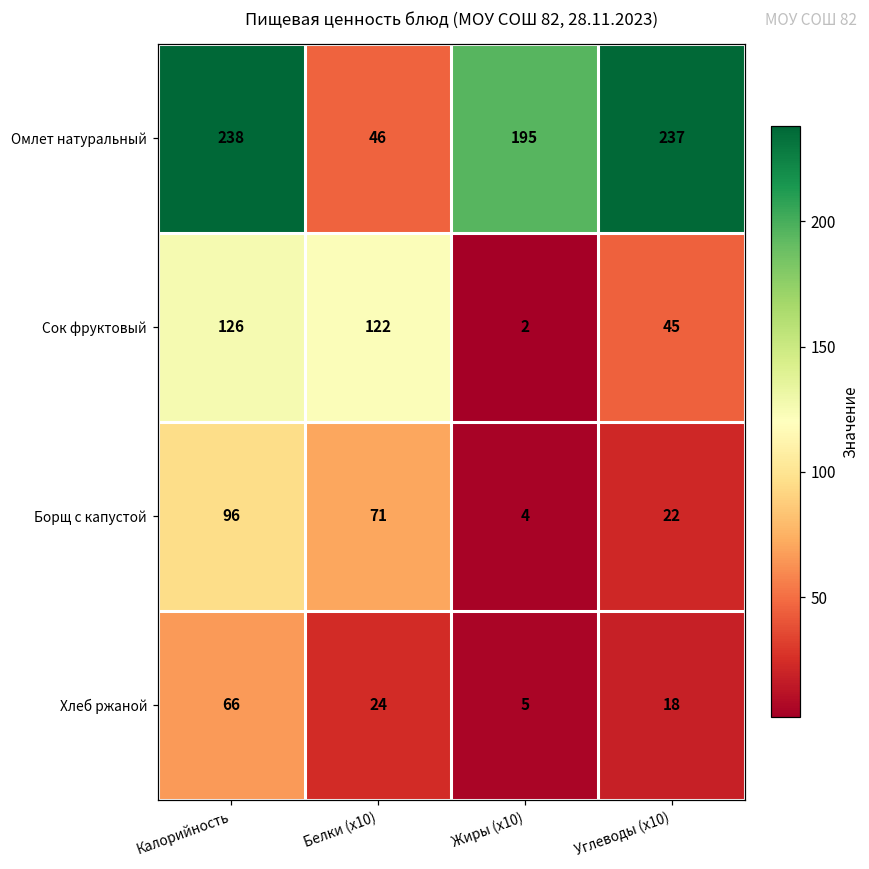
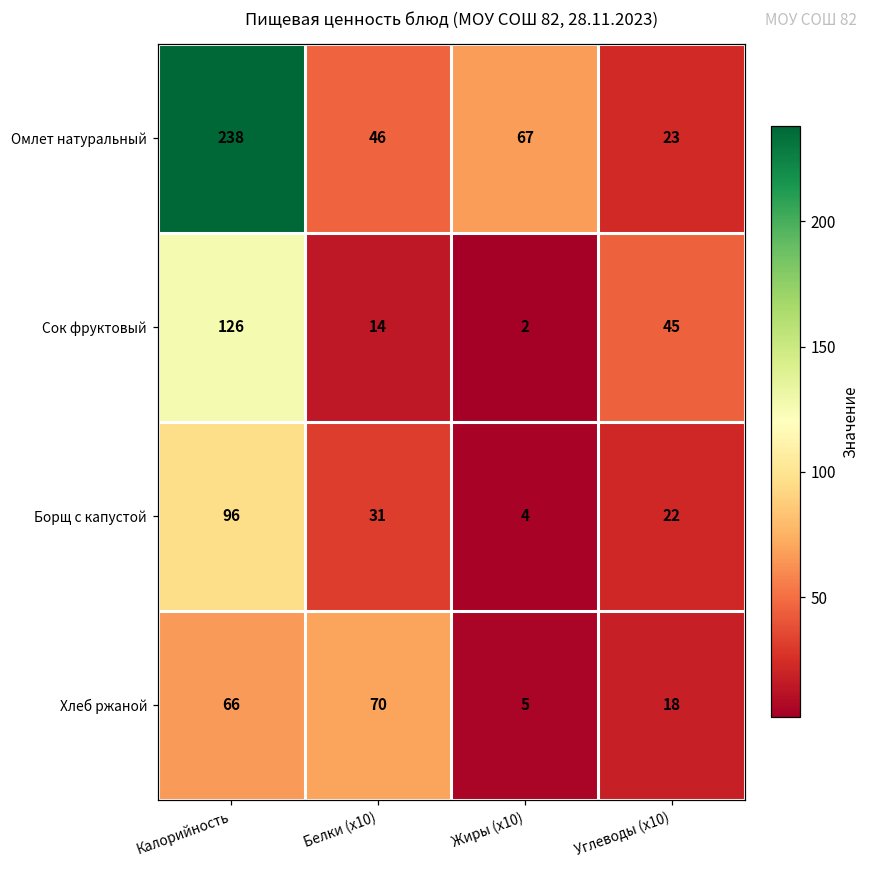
  {
    "Омлет натуральный": {
      "Калорийность": 238,
      "Белки (x10)": 46,
-     "Жиры (x10)": 195,
-     "Углеводы (x10)": 237
+     "Жиры (x10)": 67,
+     "Углеводы (x10)": 23
    },
    "Сок фруктовый": {
      "Калорийность": 126,
-     "Белки (x10)": 122,
+     "Белки (x10)": 14,
      "Жиры (x10)": 2,
      "Углеводы (x10)": 45
    },
    "Борщ с капустой": {
      "Калорийность": 96,
-     "Белки (x10)": 71,
+     "Белки (x10)": 31,
      "Жиры (x10)": 4,
      "Углеводы (x10)": 22
    },
    "Хлеб ржаной": {
      "Калорийность": 66,
-     "Белки (x10)": 24,
+     "Белки (x10)": 70,
      "Жиры (x10)": 5,
      "Углеводы (x10)": 18
    }
  }
